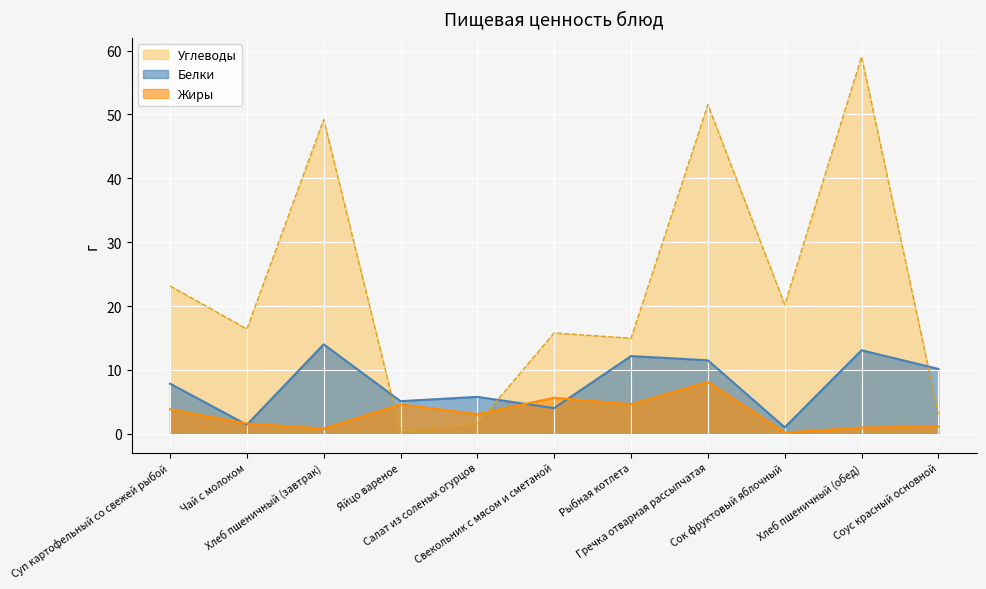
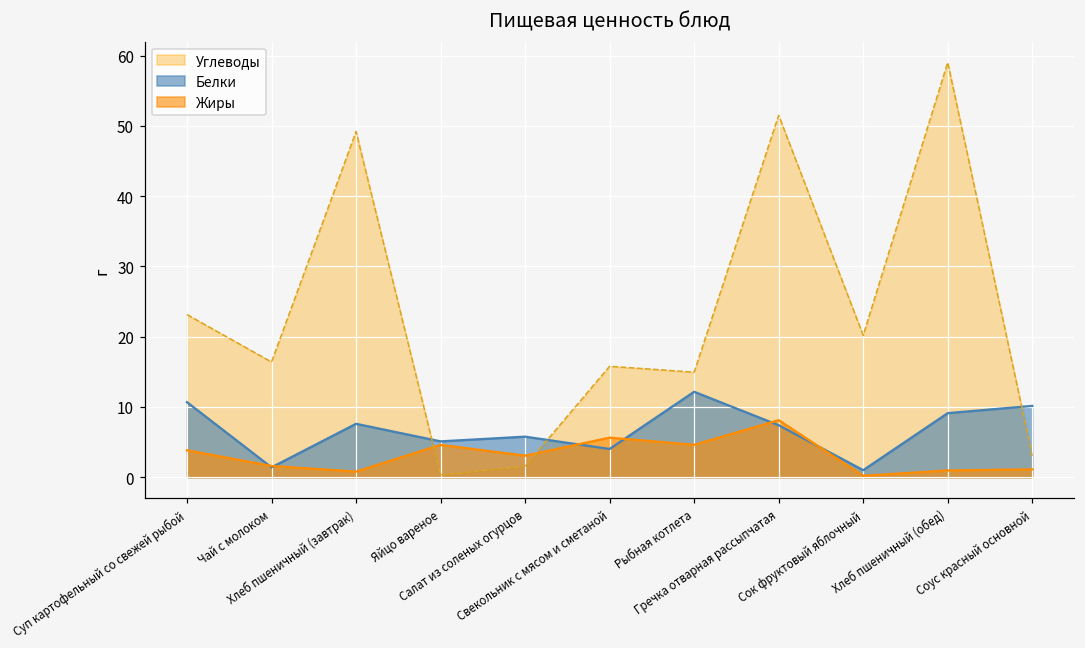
  {
    "Белки": {
-     "Суп картофельный со свежей рыбой": 8,
-     "Хлеб пшеничный (завтрак)": 14,
+     "Суп картофельный со свежей рыбой": 11,
+     "Хлеб пшеничный (завтрак)": 8,
      "Яйцо вареное": 5,
      "Салат из соленых огурцов": 6,
      "Свекольник с мясом и сметаной": 4,
      "Рыбная котлета": 12,
-     "Гречка отварная рассыпчатая": 12,
+     "Гречка отварная рассыпчатая": 7,
      "Сок фруктовый яблочный": 1,
-     "Хлеб пшеничный (обед)": 13,
+     "Хлеб пшеничный (обед)": 9,
      "Соус красный основной": 10
    }
  }
